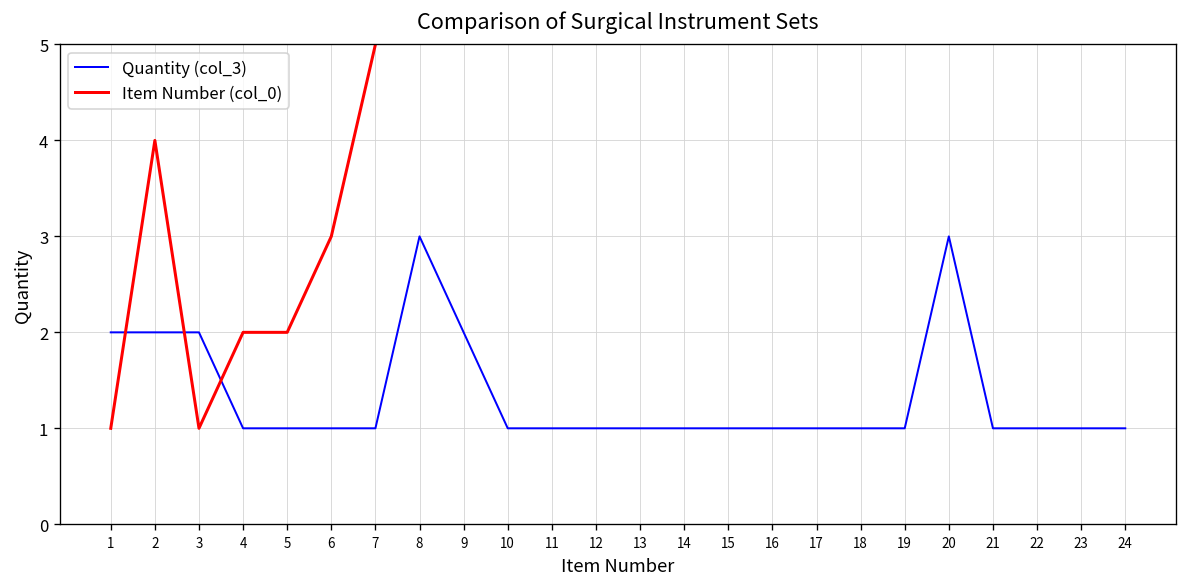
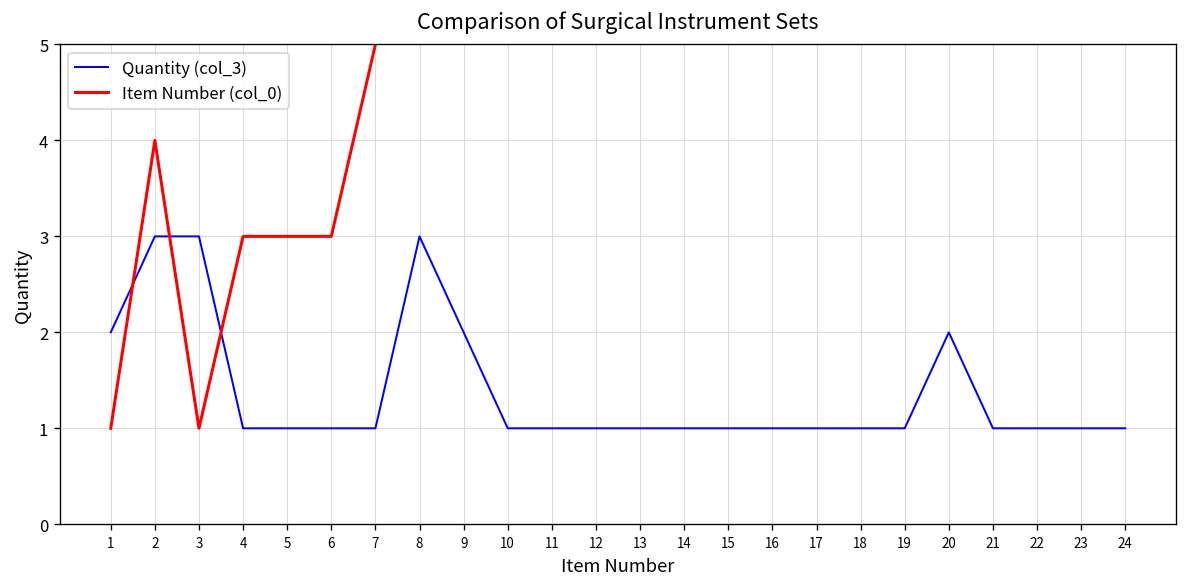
  {
    "Quantity (col_3)": {
      "1": 2,
-     "2": 2,
-     "3": 2,
+     "2": 3,
+     "3": 3,
      "4": 1,
      "5": 1,
      "6": 1,
      "7": 1,
      "8": 3,
      "9": 2,
      "10": 1,
      "11": 1,
      "12": 1,
      "13": 1,
      "14": 1,
      "15": 1,
      "16": 1,
      "17": 1,
      "18": 1,
      "19": 1,
-     "20": 3,
+     "20": 2,
      "21": 1,
      "22": 1,
      "23": 1,
      "24": 1
    },
    "Item Number (col_0)": {
      "1": 1,
      "2": 4,
      "3": 1,
-     "4": 2,
-     "5": 2,
+     "4": 3,
+     "5": 3,
      "6": 3,
      "7": 5
    }
  }
